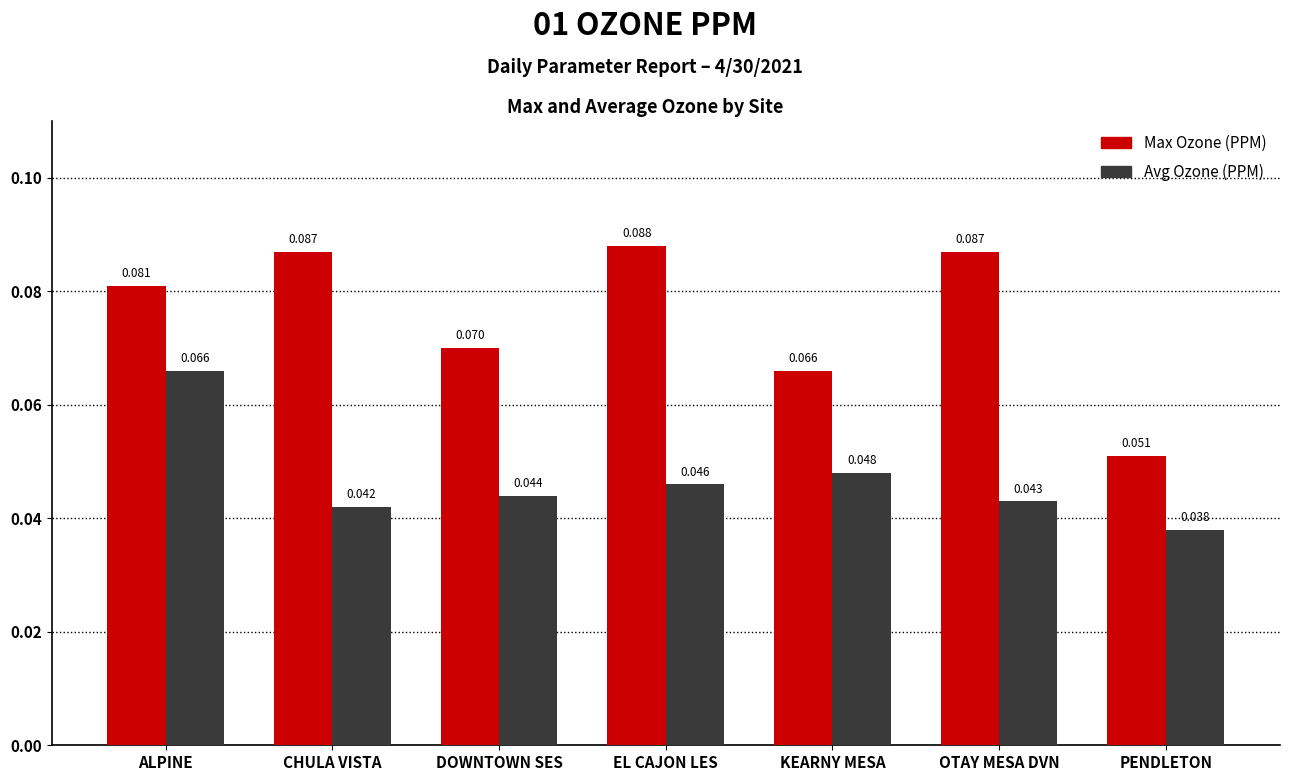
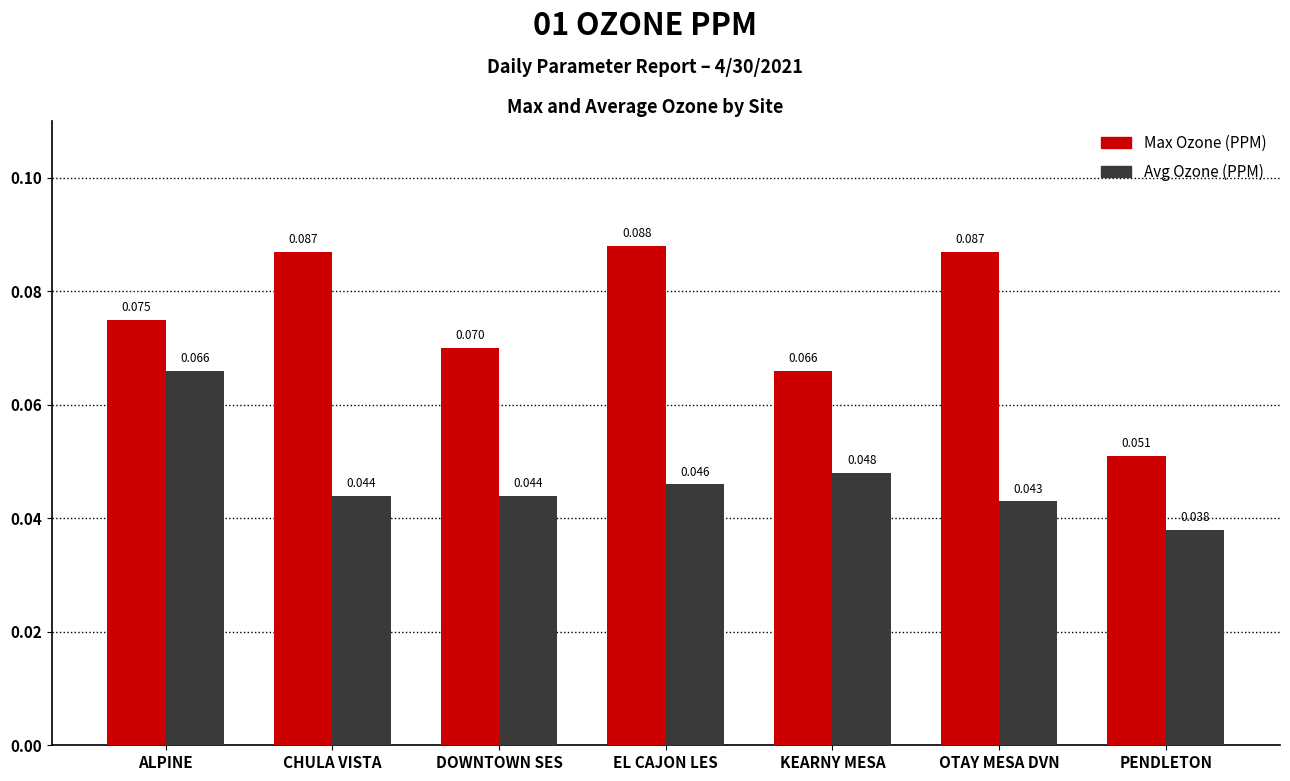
  {
    "Max Ozone (PPM)": {
-     "ALPINE": 0.081,
+     "ALPINE": 0.075,
      "CHULA VISTA": 0.087,
      "DOWNTOWN SES": 0.070,
      "EL CAJON LES": 0.088,
      "KEARNY MESA": 0.066,
      "OTAY MESA DVN": 0.087,
      "PENDLETON": 0.051
    },
    "Avg Ozone (PPM)": {
      "ALPINE": 0.066,
-     "CHULA VISTA": 0.042,
+     "CHULA VISTA": 0.044,
      "DOWNTOWN SES": 0.044,
      "EL CAJON LES": 0.046,
      "KEARNY MESA": 0.048,
      "OTAY MESA DVN": 0.043,
      "PENDLETON": 0.038
    }
  }
